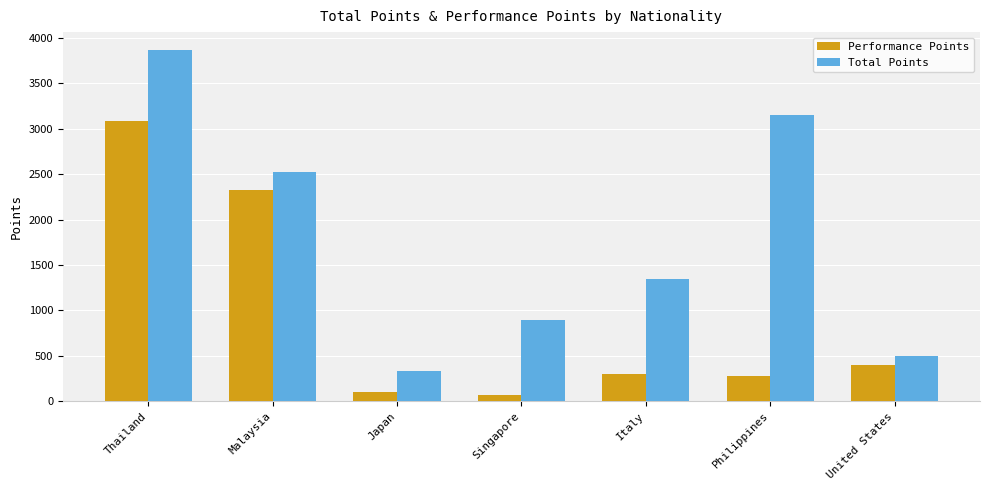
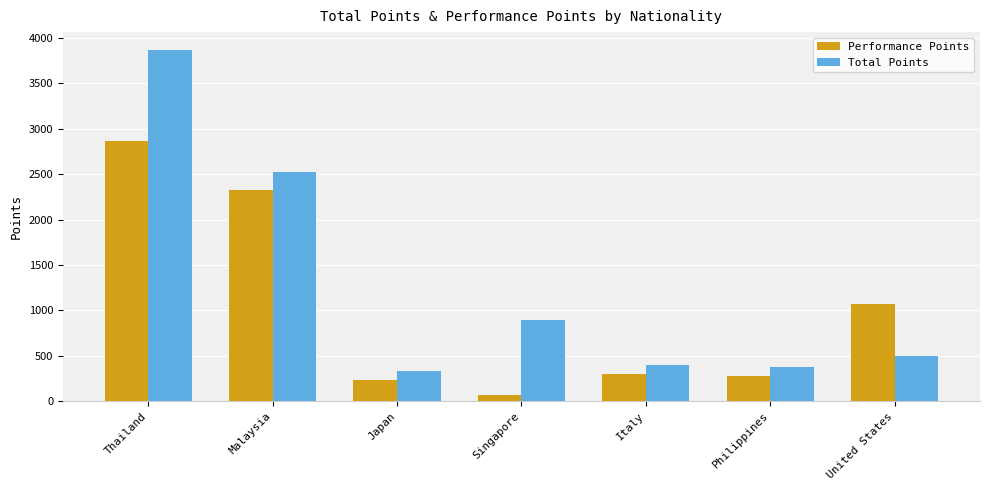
  {
    "Performance Points": {
-     "Thailand": 3100,
+     "Thailand": 2900,
      "Malaysia": 2300,
-     "Japan": 100,
+     "Japan": 200,
      "Singapore": 100,
      "Italy": 300,
      "Philippines": 300,
-     "United States": 400
+     "United States": 1100
    },
    "Total Points": {
      "Thailand": 3900,
      "Malaysia": 2500,
      "Japan": 300,
      "Singapore": 900,
-     "Italy": 1400,
-     "Philippines": 3200,
+     "Italy": 400,
+     "Philippines": 400,
      "United States": 500
    }
  }
